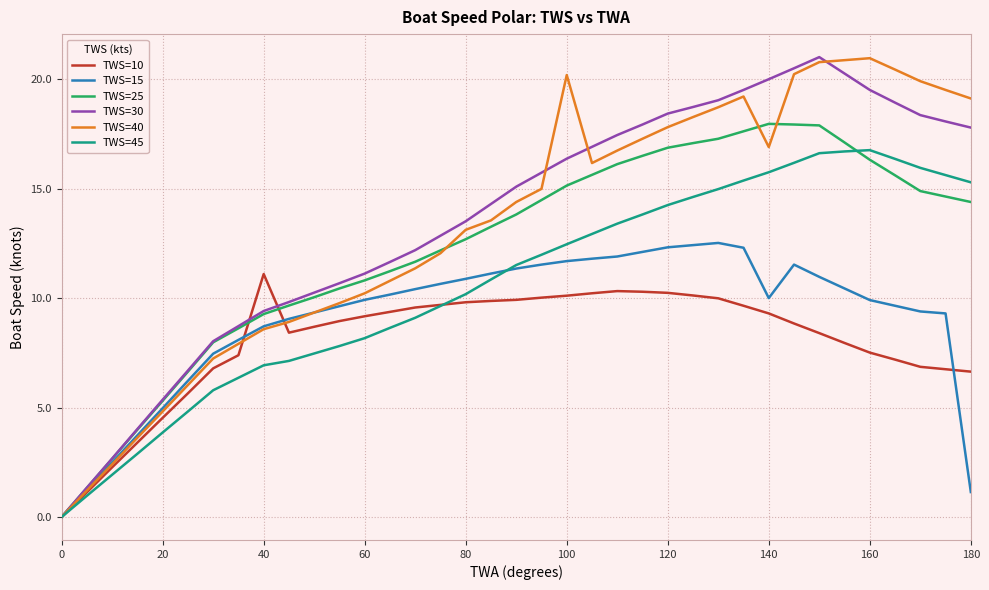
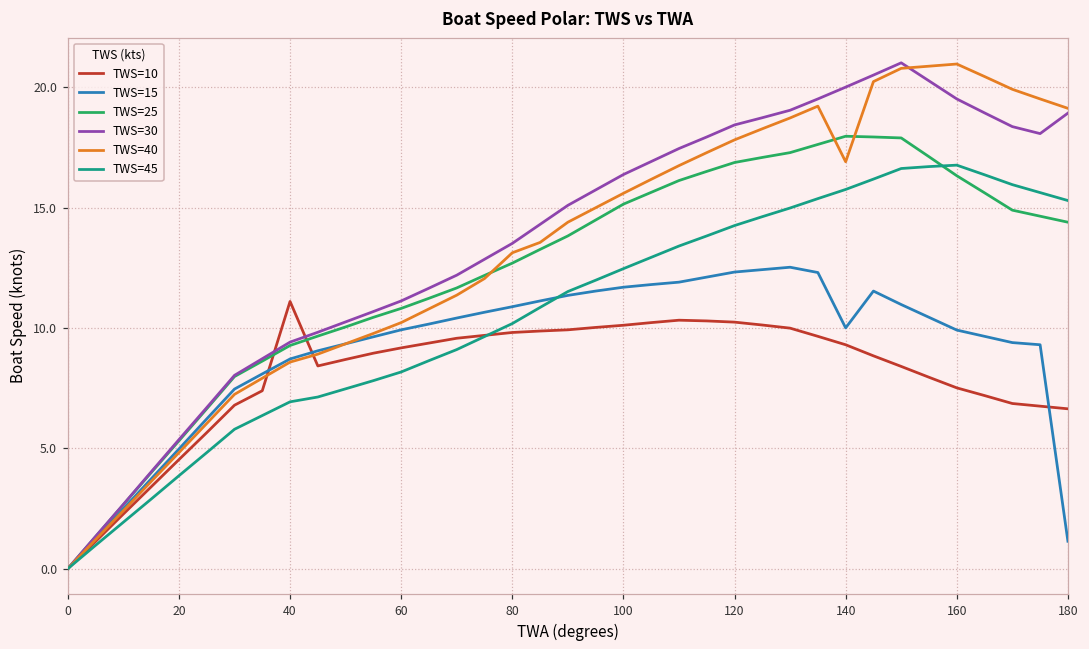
  {
    "TWS=10": {
      "20": 4.5,
      "40": 11.1,
      "60": 9.2,
      "80": 9.8,
      "100": 10.1,
      "120": 10.2,
      "140": 9.3,
      "160": 7.5,
      "180": 6.6
    },
    "TWS=15": {
      "20": 5.0,
      "40": 8.7,
      "60": 9.9,
      "80": 10.9,
      "100": 11.7,
      "120": 12.3,
      "140": 10.0,
      "160": 9.9,
      "180": 1.1
    },
    "TWS=30": {
      "40": 9.4,
      "60": 11.1,
      "80": 13.5,
      "100": 16.4,
      "120": 18.4,
      "140": 20.0,
      "160": 19.5,
-     "180": 17.8
+     "180": 18.9
    },
    "TWS=40": {
      "20": 4.8,
      "40": 8.6,
      "60": 10.2,
      "80": 13.1,
-     "100": 20.2,
+     "100": 15.6,
      "120": 17.8,
      "140": 16.9,
      "160": 21.0,
      "180": 19.1
    }
  }
